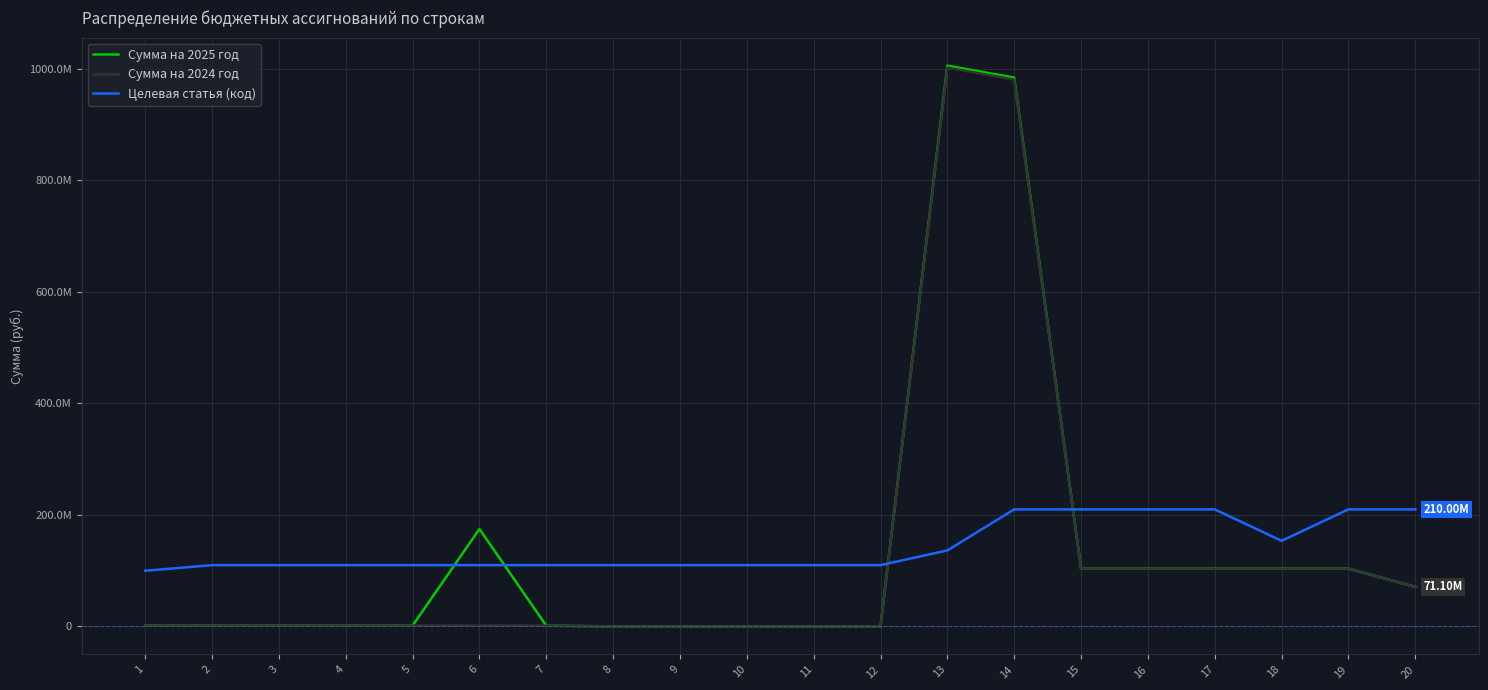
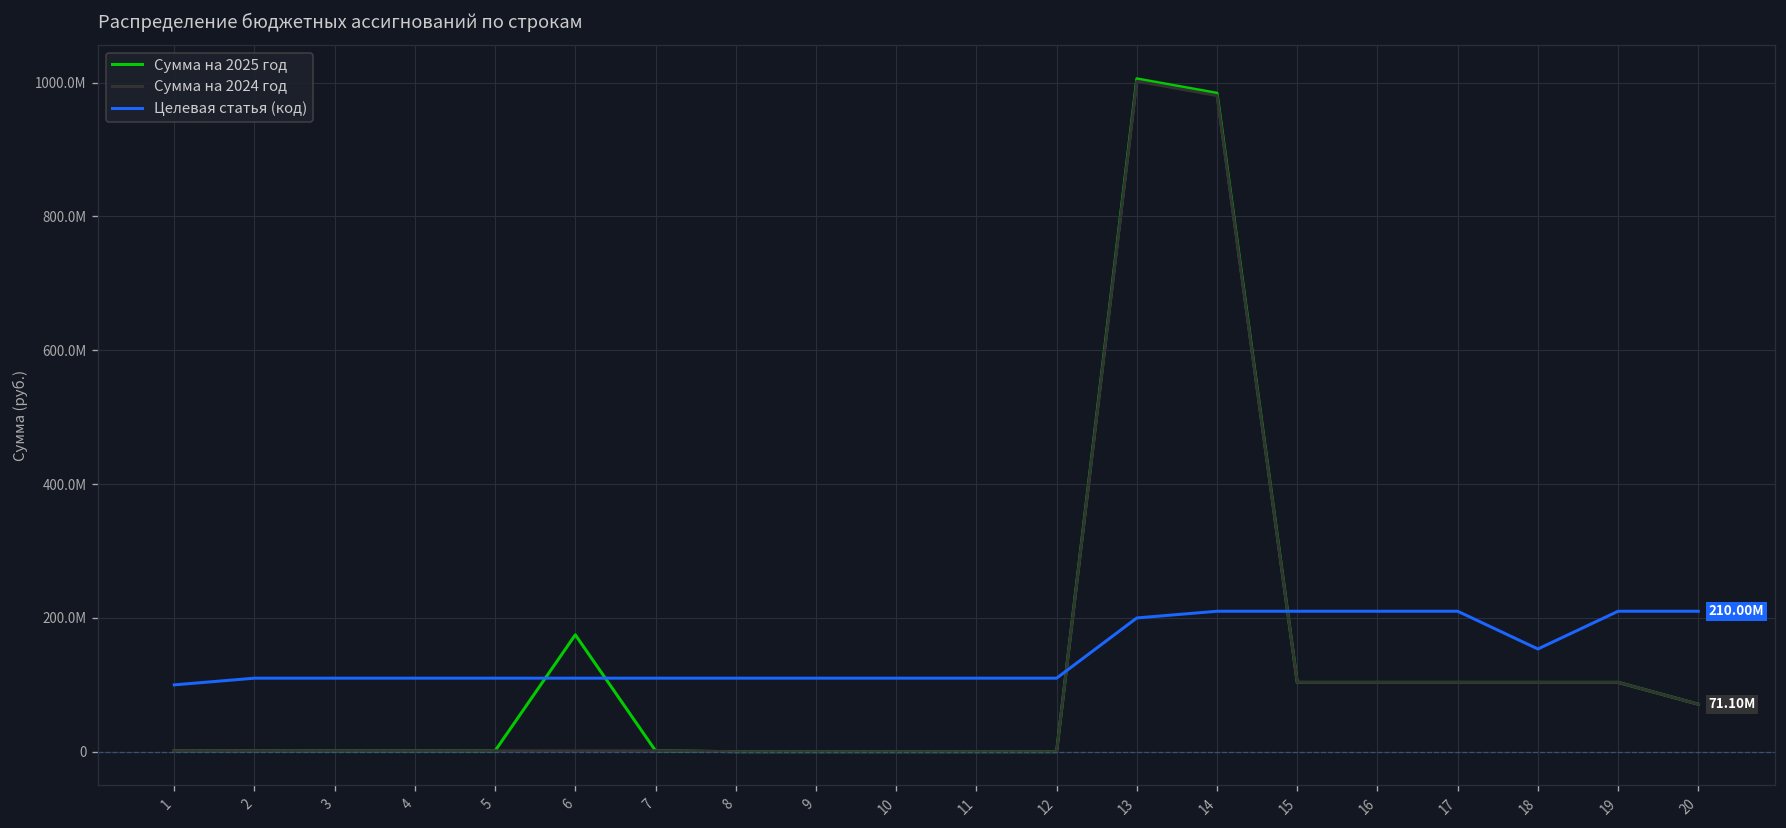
  {
    "Сумма на 2025 год": {
      "6": 170000000
    },
    "Сумма на 2024 год": {
      "6": 0
    },
    "Целевая статья (код)": {
      "1": 100000000,
      "2": 110000000,
      "3": 110000000,
      "4": 110000000,
      "5": 110000000,
      "6": 110000000,
      "7": 110000000,
      "8": 110000000,
      "9": 110000000,
      "10": 110000000,
      "11": 110000000,
      "12": 110000000,
-     "13": 140000000,
+     "13": 200000000,
      "14": 210000000,
      "15": 210000000,
      "16": 210000000,
      "17": 210000000,
      "18": 150000000,
      "19": 210000000
    }
  }
